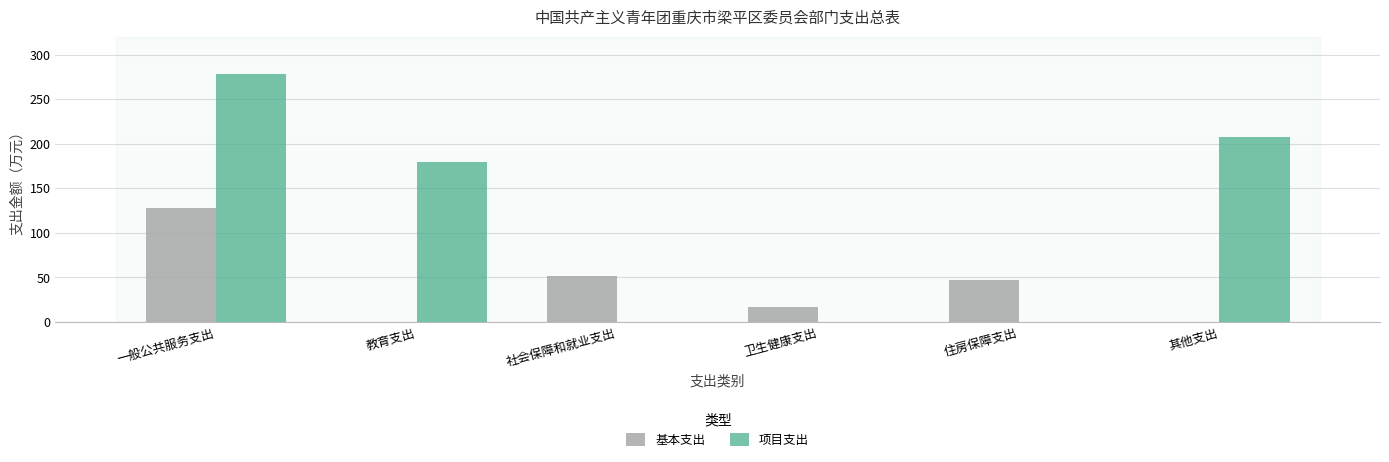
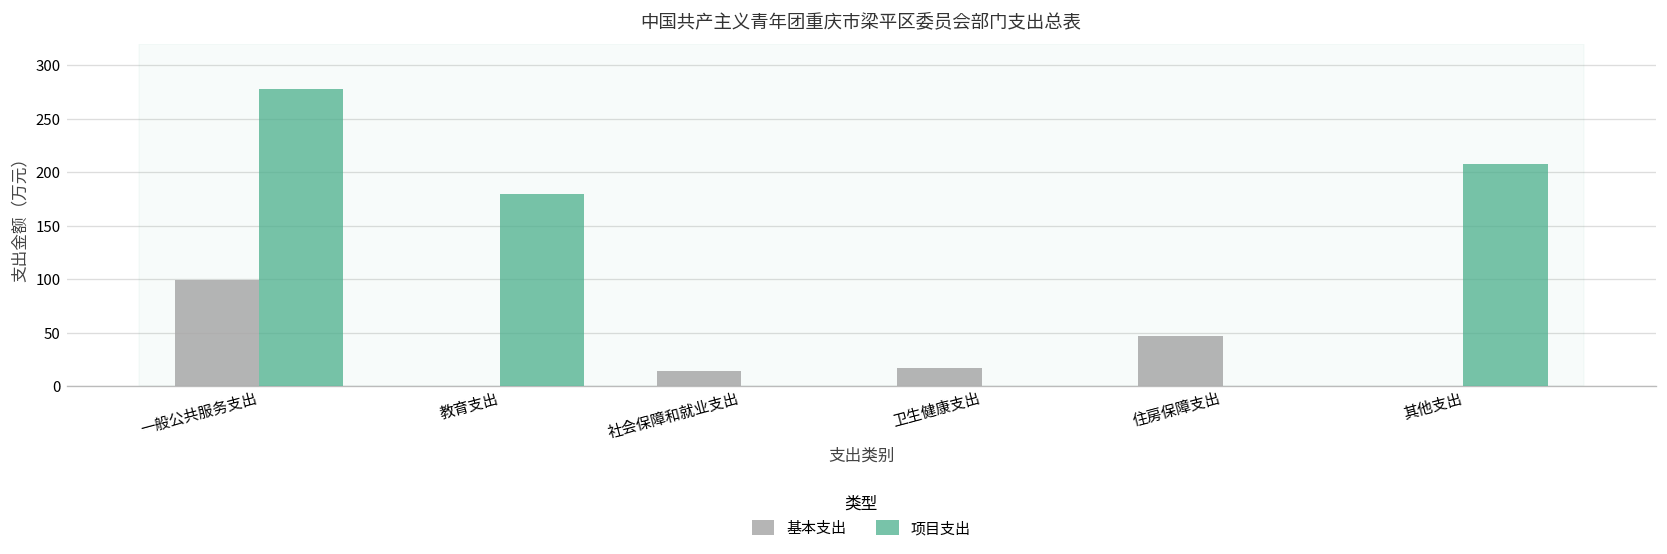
  {
    "基本支出": {
-     "一般公共服务支出": 130,
+     "一般公共服务支出": 100,
      "教育支出": 0,
-     "社会保障和就业支出": 50,
+     "社会保障和就业支出": 10,
      "卫生健康支出": 20,
      "住房保障支出": 50,
      "其他支出": 0
    }
  }
